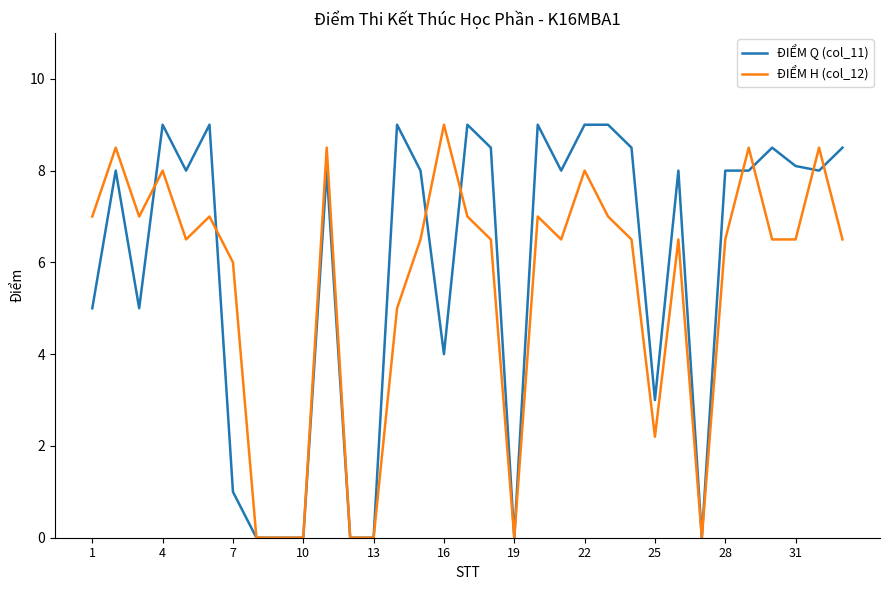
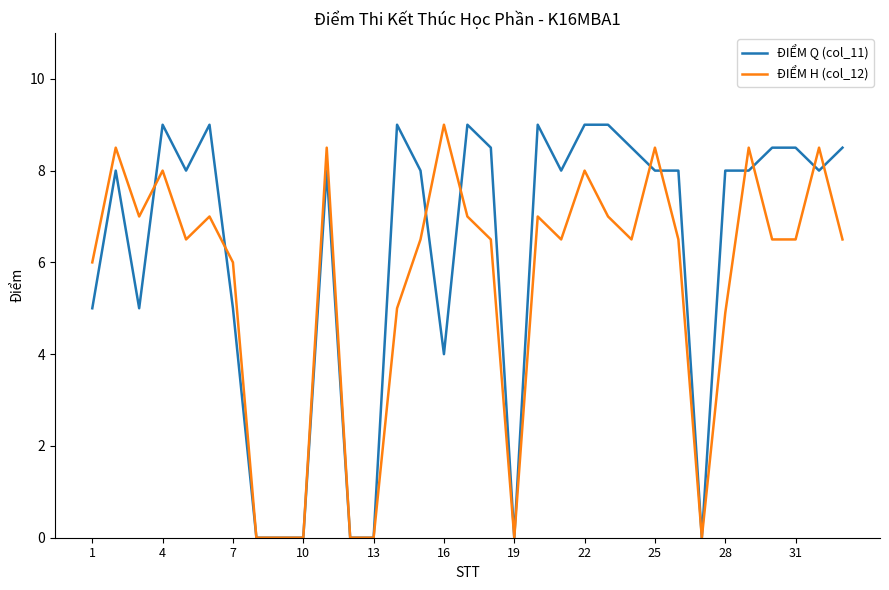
  {
    "ĐIỂM Q (col_11)": {
      "1": 5.0,
      "4": 9.0,
-     "7": 1,
+     "7": 5,
      "16": 4.0,
      "22": 9.0,
-     "25": 3,
+     "25": 8,
      "28": 8.0,
-     "31": 8.1
+     "31": 8.5
    },
    "ĐIỂM H (col_12)": {
-     "1": 7,
+     "1": 6,
      "4": 8.0,
      "7": 6.0,
      "16": 9.0,
      "22": 8.0,
-     "25": 2.2,
-     "28": 6.5,
+     "25": 8.5,
+     "28": 4.9,
      "31": 6.5
    }
  }
